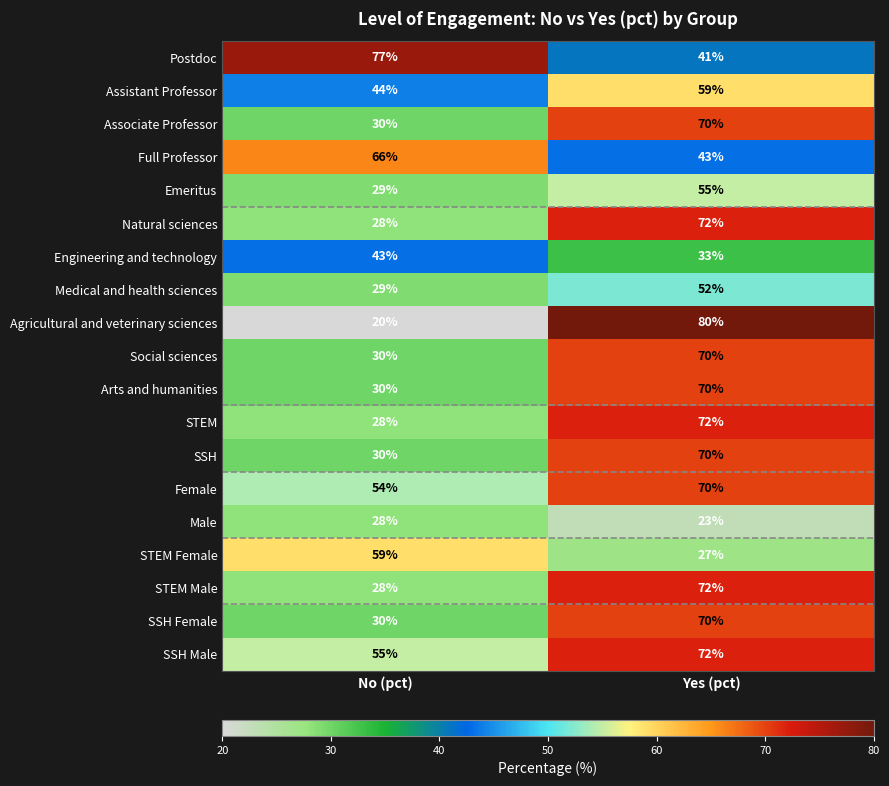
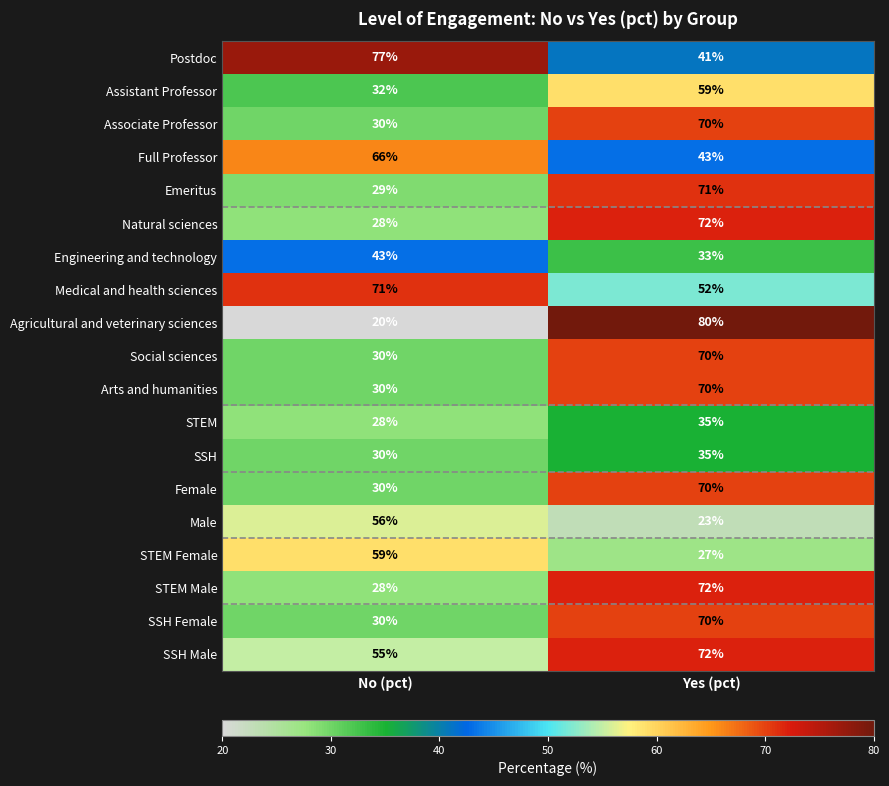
  {
    "Postdoc": {
      "No (pct)": "77%",
      "Yes (pct)": "41%"
    },
    "Assistant Professor": {
-     "No (pct)": "44%",
+     "No (pct)": "32%",
      "Yes (pct)": "59%"
    },
    "Associate Professor": {
      "No (pct)": "30%",
      "Yes (pct)": "70%"
    },
    "Full Professor": {
      "No (pct)": "66%",
      "Yes (pct)": "43%"
    },
    "Emeritus": {
      "No (pct)": "29%",
-     "Yes (pct)": "55%"
+     "Yes (pct)": "71%"
    },
    "Natural sciences": {
      "No (pct)": "28%",
      "Yes (pct)": "72%"
    },
    "Engineering and technology": {
      "No (pct)": "43%",
      "Yes (pct)": "33%"
    },
    "Medical and health sciences": {
-     "No (pct)": "29%",
+     "No (pct)": "71%",
      "Yes (pct)": "52%"
    },
    "Agricultural and veterinary sciences": {
      "Yes (pct)": "80%"
    },
    "Social sciences": {
      "No (pct)": "30%",
      "Yes (pct)": "70%"
    },
    "Arts and humanities": {
      "No (pct)": "30%",
      "Yes (pct)": "70%"
    },
    "STEM": {
      "No (pct)": "28%",
-     "Yes (pct)": "72%"
+     "Yes (pct)": "35%"
    },
    "SSH": {
      "No (pct)": "30%",
-     "Yes (pct)": "70%"
+     "Yes (pct)": "35%"
    },
    "Female": {
-     "No (pct)": "54%",
+     "No (pct)": "30%",
      "Yes (pct)": "70%"
    },
    "Male": {
-     "No (pct)": "28%",
+     "No (pct)": "56%",
      "Yes (pct)": "23%"
    },
    "STEM Female": {
      "No (pct)": "59%",
      "Yes (pct)": "27%"
    },
    "STEM Male": {
      "No (pct)": "28%",
      "Yes (pct)": "72%"
    },
    "SSH Female": {
      "No (pct)": "30%",
      "Yes (pct)": "70%"
    },
    "SSH Male": {
      "No (pct)": "55%",
      "Yes (pct)": "72%"
    }
  }
